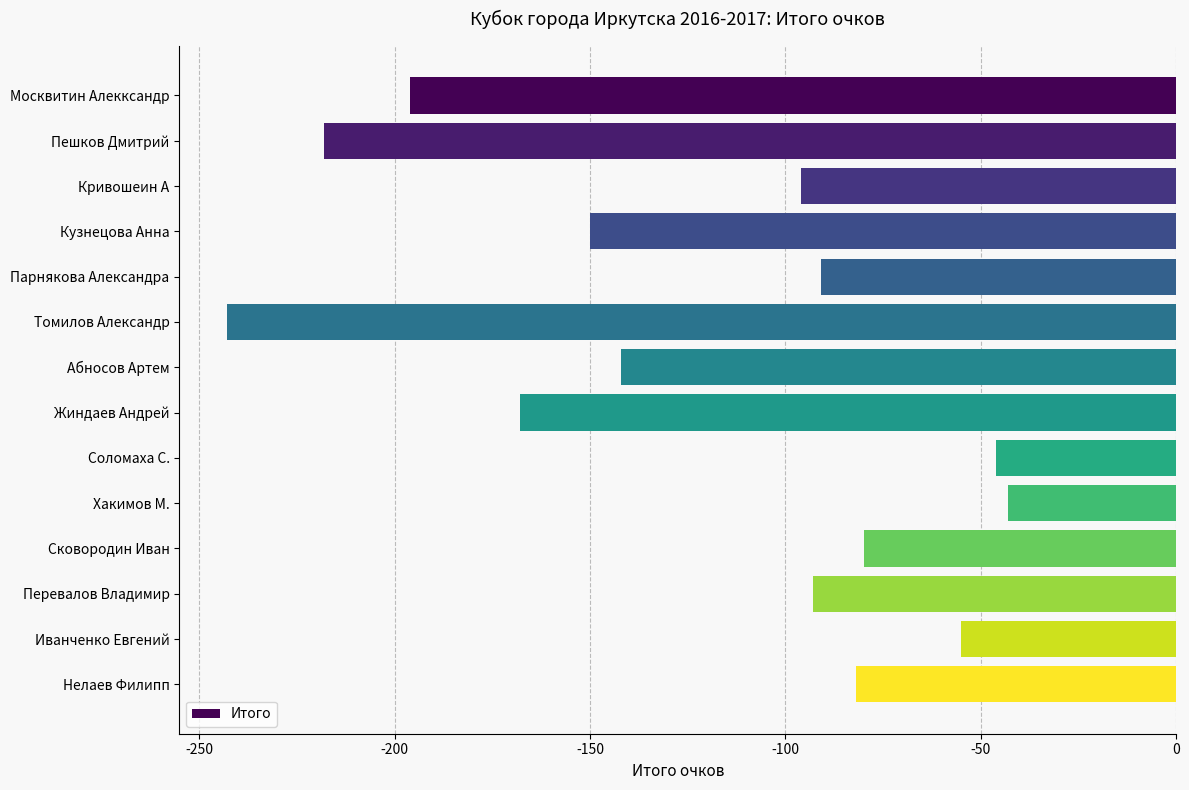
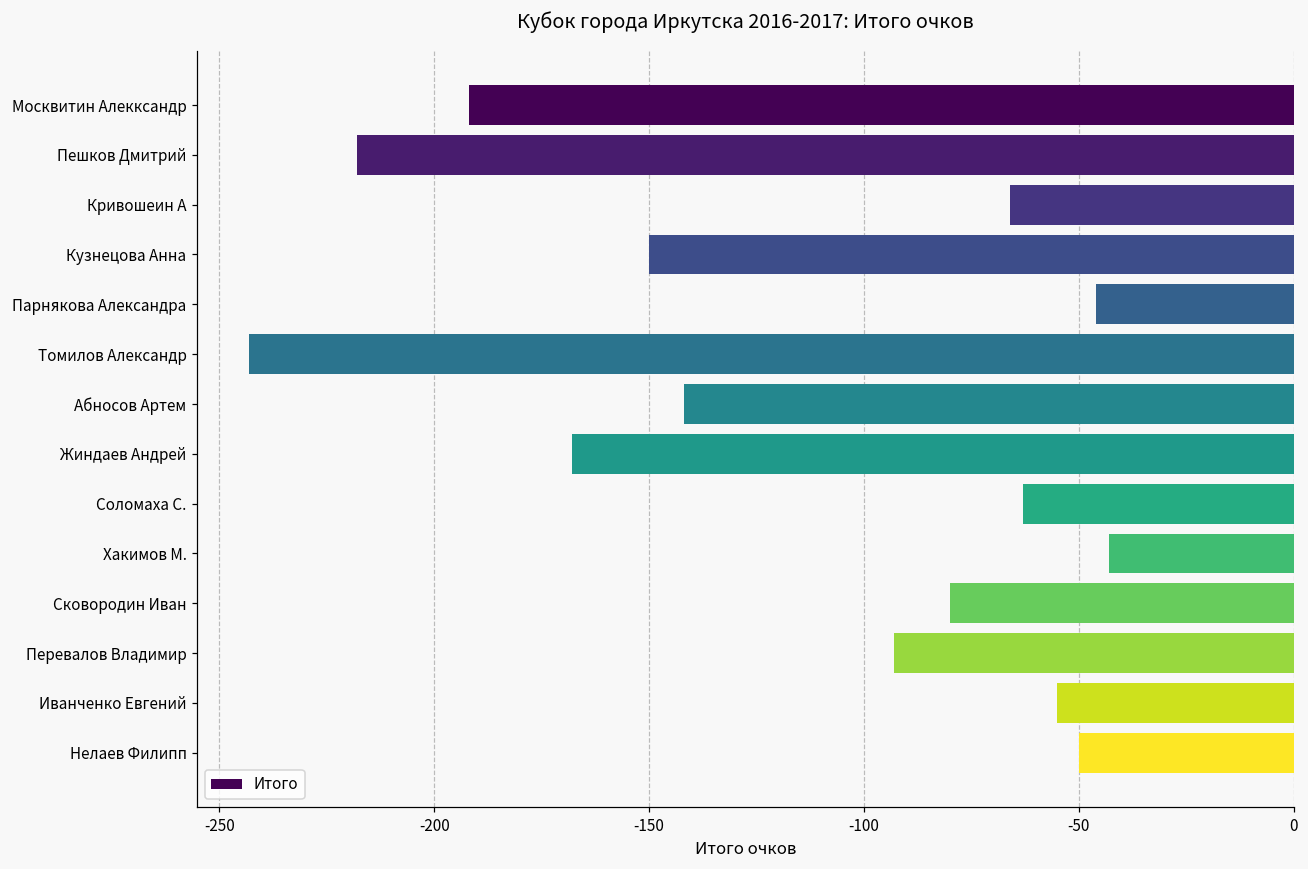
  {
-   "Москвитин Алекксандр": -196,
+   "Москвитин Алекксандр": -192,
    "Пешков Дмитрий": -218,
-   "Кривошеин А": -96,
+   "Кривошеин А": -66,
    "Кузнецова Анна": -150,
-   "Парнякова Александра": -91,
+   "Парнякова Александра": -46,
    "Томилов Александр": -243,
    "Абносов Артем": -142,
    "Жиндаев Андрей": -168,
-   "Соломаха С.": -46,
+   "Соломаха С.": -63,
    "Хакимов М.": -43,
    "Сковородин Иван": -80,
    "Перевалов Владимир": -93,
    "Иванченко Евгений": -55,
-   "Нелаев Филипп": -82
+   "Нелаев Филипп": -50
  }
